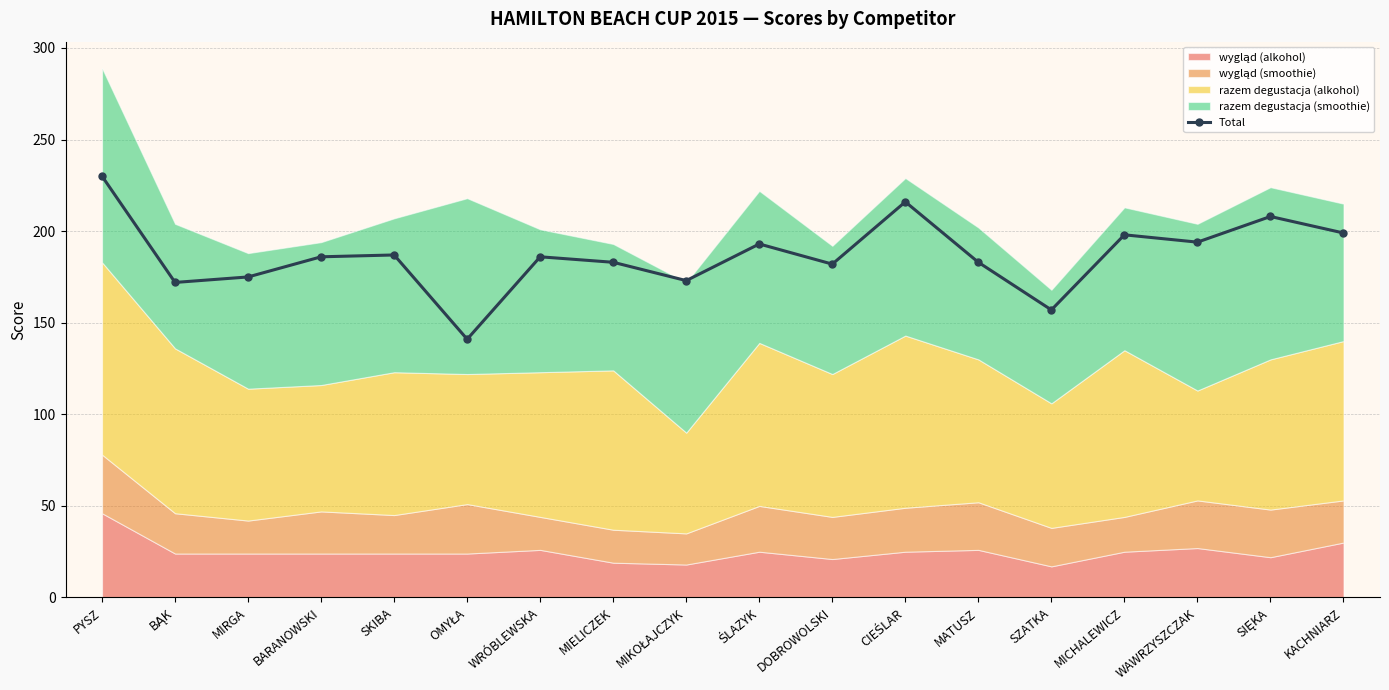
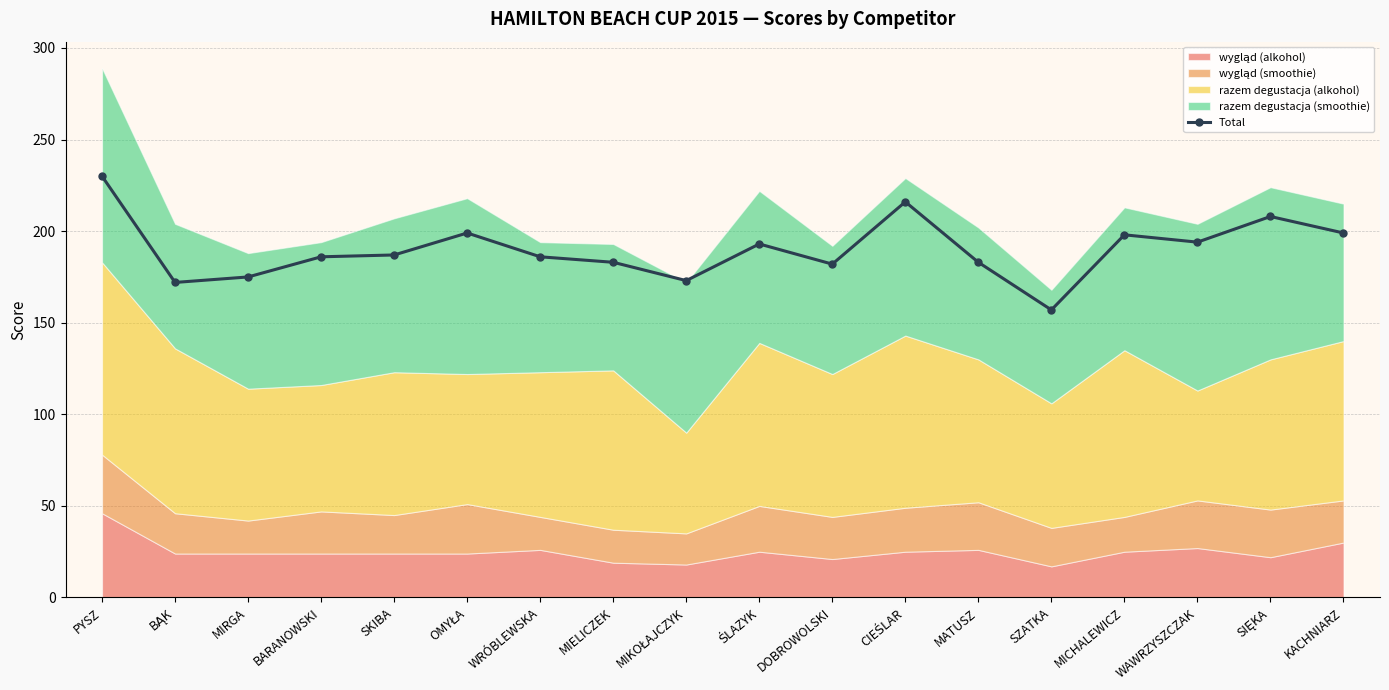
  {
    "Total": {
      "PYSZ": 230,
      "BĄK": 172,
      "MIRGA": 175,
      "BARANOWSKI": 186,
      "SKIBA": 187,
-     "OMYŁA": 141,
+     "OMYŁA": 199,
      "WRÓBLEWSKA": 186,
      "MIELICZEK": 183,
      "ŚLAZYK": 193,
      "DOBROWOLSKI": 182,
      "CIEŚLAR": 216,
      "MATUSZ": 183,
      "SZATKA": 157,
      "MICHALEWICZ": 198,
      "WAWRZYSZCZAK": 194,
      "SIĘKA": 208,
      "KACHNIARZ": 199
    },
    "razem degustacja (alkohol)": {
      "PYSZ": 105,
      "BĄK": 90,
      "MIRGA": 72,
      "BARANOWSKI": 69,
      "SKIBA": 78,
      "OMYŁA": 71,
      "WRÓBLEWSKA": 79,
      "MIELICZEK": 87,
      "MIKOŁAJCZYK": 55,
      "ŚLAZYK": 89,
      "DOBROWOLSKI": 78,
      "CIEŚLAR": 94,
      "MATUSZ": 78,
      "SZATKA": 68,
      "MICHALEWICZ": 91,
      "WAWRZYSZCZAK": 60,
      "SIĘKA": 82,
      "KACHNIARZ": 87
    },
    "razem degustacja (smoothie)": {
      "PYSZ": 106,
      "BĄK": 68,
      "MIRGA": 74,
      "BARANOWSKI": 78,
      "SKIBA": 84,
      "OMYŁA": 96,
-     "WRÓBLEWSKA": 78,
+     "WRÓBLEWSKA": 71,
      "MIELICZEK": 69,
      "ŚLAZYK": 83,
      "DOBROWOLSKI": 70,
      "CIEŚLAR": 86,
      "MATUSZ": 72,
      "SZATKA": 62,
      "MICHALEWICZ": 78,
      "WAWRZYSZCZAK": 91,
      "SIĘKA": 94,
      "KACHNIARZ": 75
    }
  }
